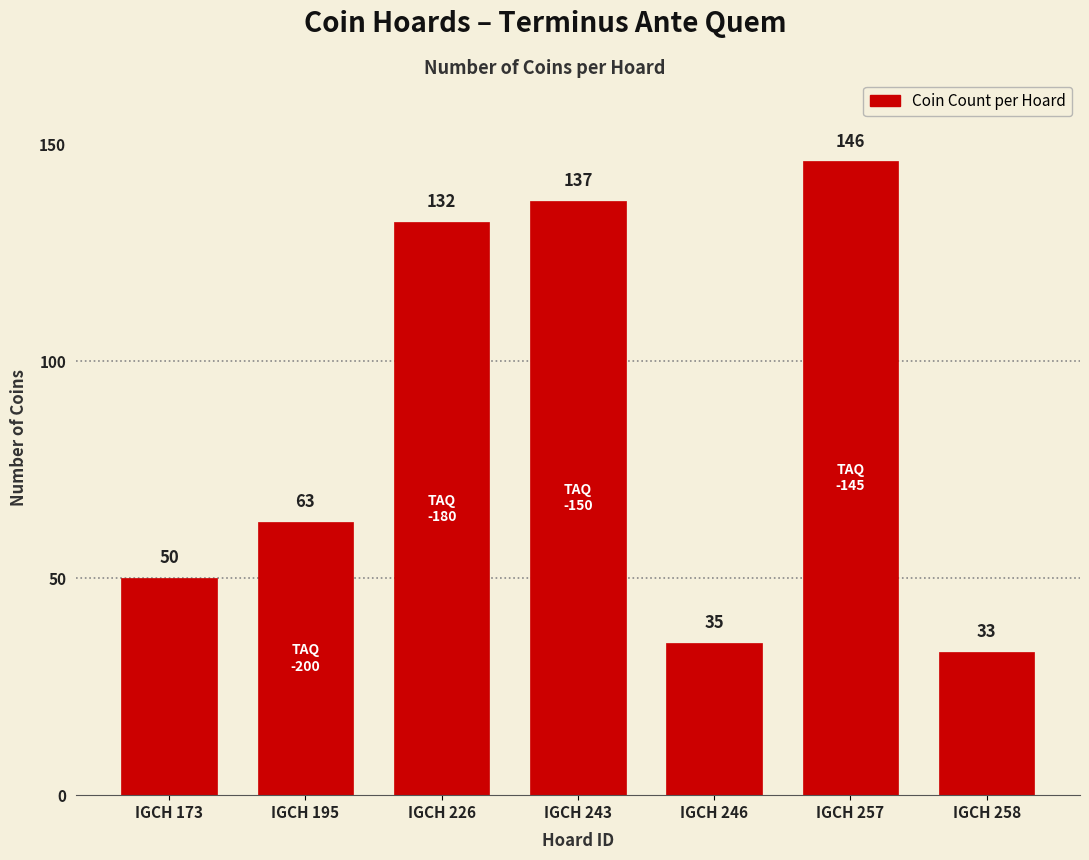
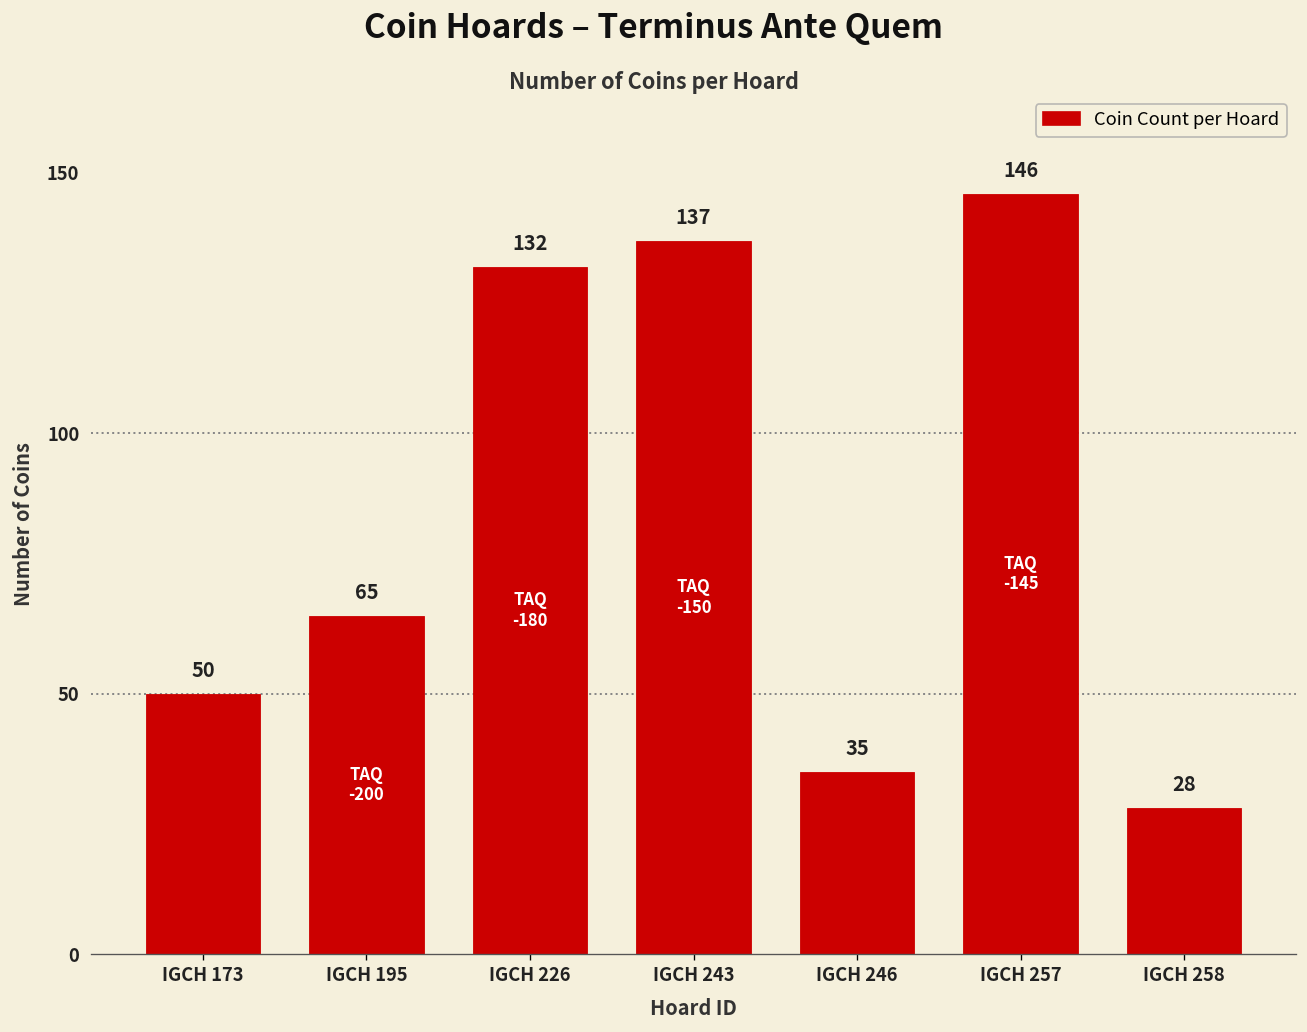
  {
    "IGCH 173": 50,
-   "IGCH 195": 63,
+   "IGCH 195": 65,
    "IGCH 226": 132,
    "IGCH 243": 137,
    "IGCH 246": 35,
    "IGCH 257": 146,
-   "IGCH 258": 33
+   "IGCH 258": 28
  }
